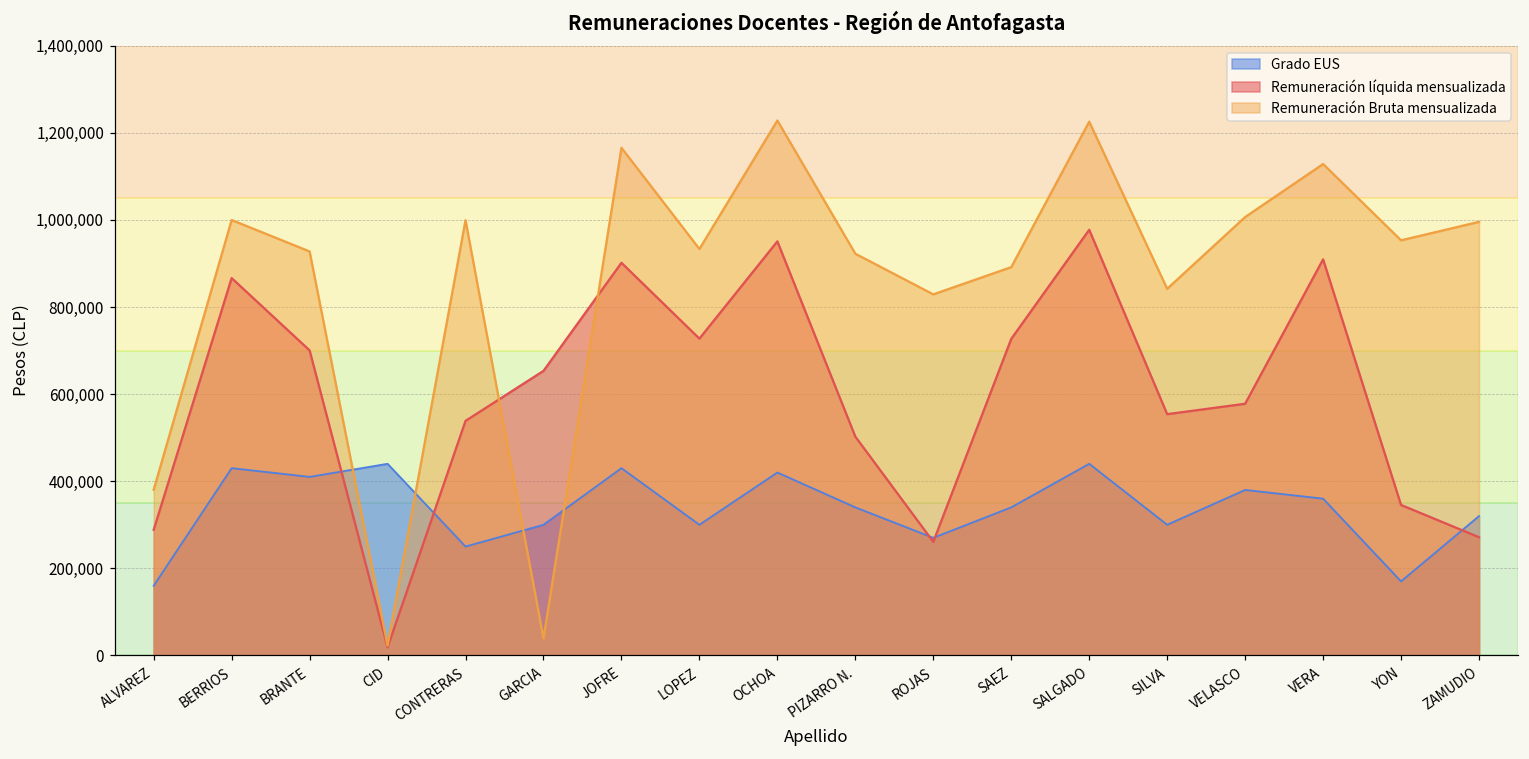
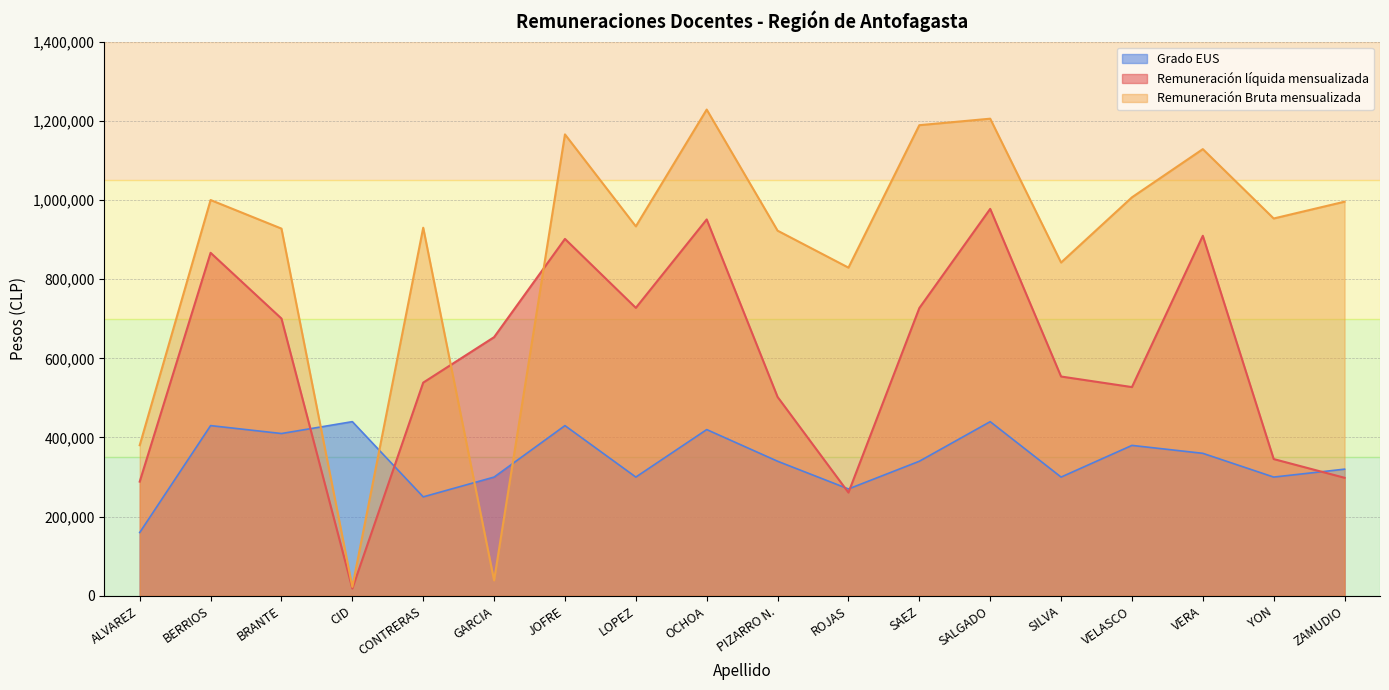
  {
    "Grado EUS": {
      "ALVAREZ": "160,000",
      "BERRIOS": "430,000",
      "BRANTE": "410,000",
      "CID": "440,000",
      "CONTRERAS": "250,000",
      "GARCIA": "300,000",
      "JOFRE": "430,000",
      "LOPEZ": "300,000",
      "OCHOA": "420,000",
      "PIZARRO N.": "340,000",
      "ROJAS": "270,000",
      "SAEZ": "340,000",
      "SALGADO": "440,000",
      "SILVA": "300,000",
      "VELASCO": "380,000",
      "VERA": "360,000",
-     "YON": "170,000",
+     "YON": "300,000",
      "ZAMUDIO": "320,000"
    },
    "Remuneración líquida mensualizada": {
      "ALVAREZ": "290,000",
      "BERRIOS": "870,000",
      "BRANTE": "700,000",
      "CONTRERAS": "540,000",
      "GARCIA": "650,000",
      "JOFRE": "900,000",
      "LOPEZ": "730,000",
      "OCHOA": "950,000",
      "PIZARRO N.": "500,000",
      "ROJAS": "260,000",
      "SAEZ": "730,000",
      "SALGADO": "980,000",
      "SILVA": "550,000",
-     "VELASCO": "580,000",
+     "VELASCO": "530,000",
      "VERA": "910,000",
      "YON": "350,000",
-     "ZAMUDIO": "270,000"
+     "ZAMUDIO": "300,000"
    },
    "Remuneración Bruta mensualizada": {
      "ALVAREZ": "380,000",
      "BERRIOS": "1,000,000",
      "BRANTE": "930,000",
-     "CONTRERAS": "1,000,000",
+     "CONTRERAS": "930,000",
      "GARCIA": "40,000",
      "JOFRE": "1,170,000",
      "LOPEZ": "930,000",
      "OCHOA": "1,230,000",
      "PIZARRO N.": "920,000",
      "ROJAS": "830,000",
-     "SAEZ": "890,000",
-     "SALGADO": "1,230,000",
+     "SAEZ": "1,190,000",
+     "SALGADO": "1,210,000",
      "SILVA": "840,000",
      "VELASCO": "1,010,000",
      "VERA": "1,130,000",
      "YON": "950,000",
      "ZAMUDIO": "1,000,000"
    }
  }
